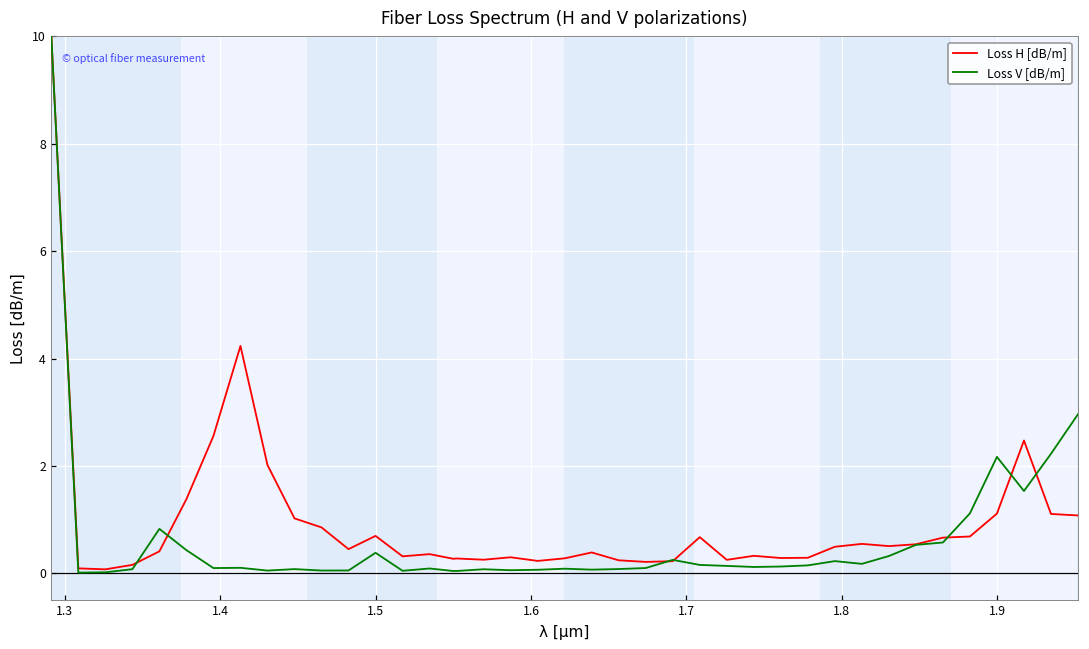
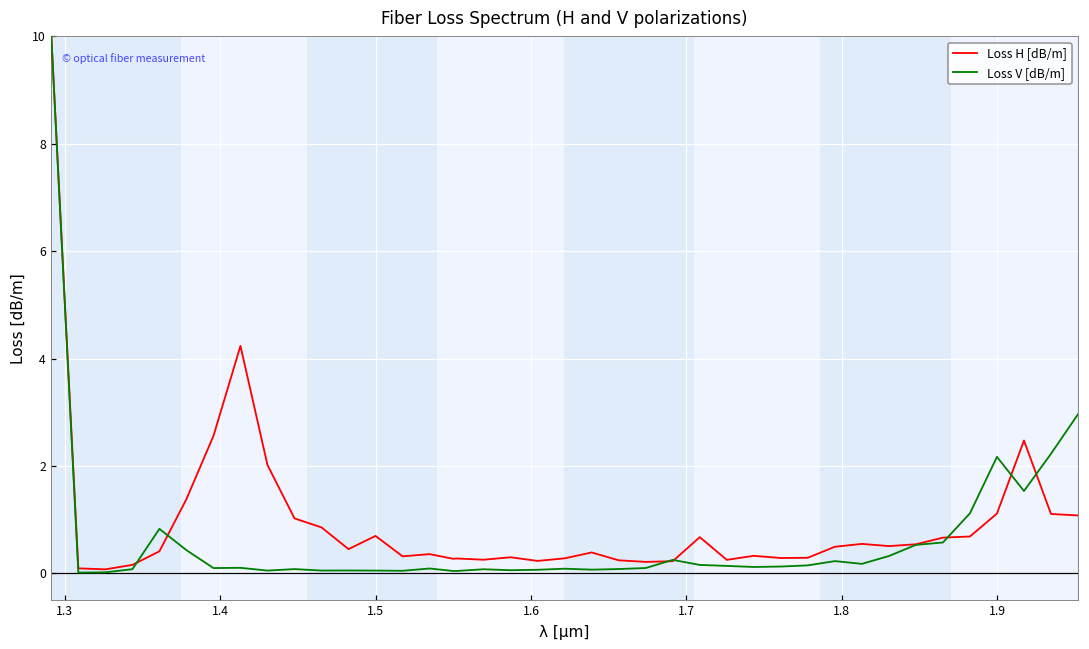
  {
    "Loss H [dB/m]": {
      "1.5": 0.7,
      "1.9": 1.1
    },
    "Loss V [dB/m]": {
-     "1.5": 0.4,
+     "1.5": 0.1,
      "1.9": 2.2
    }
  }
